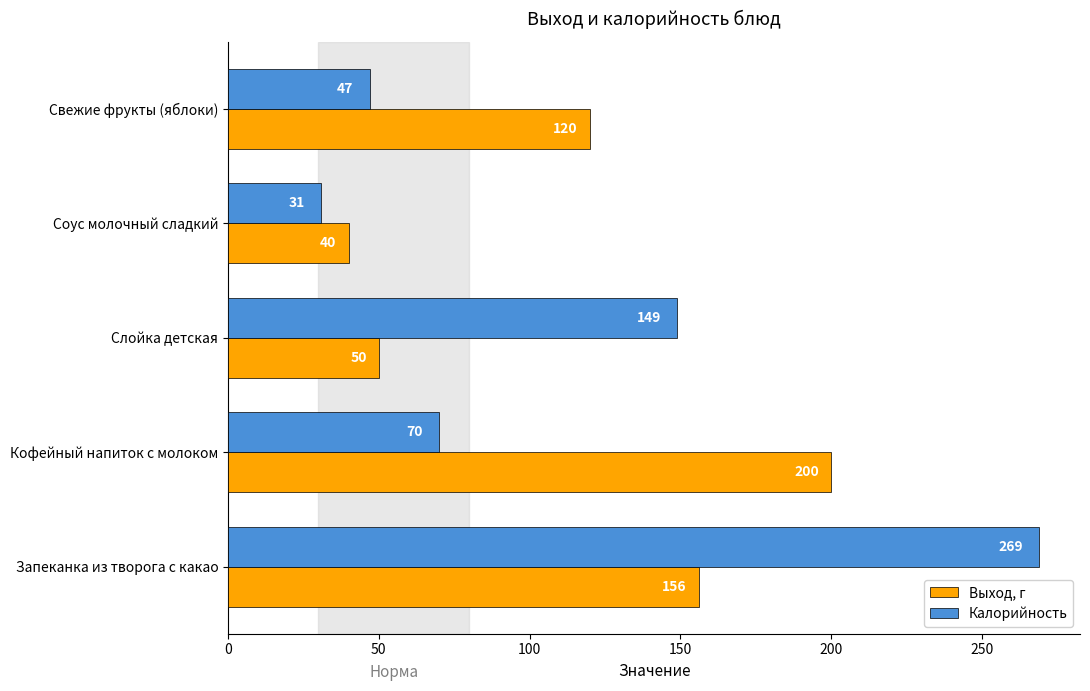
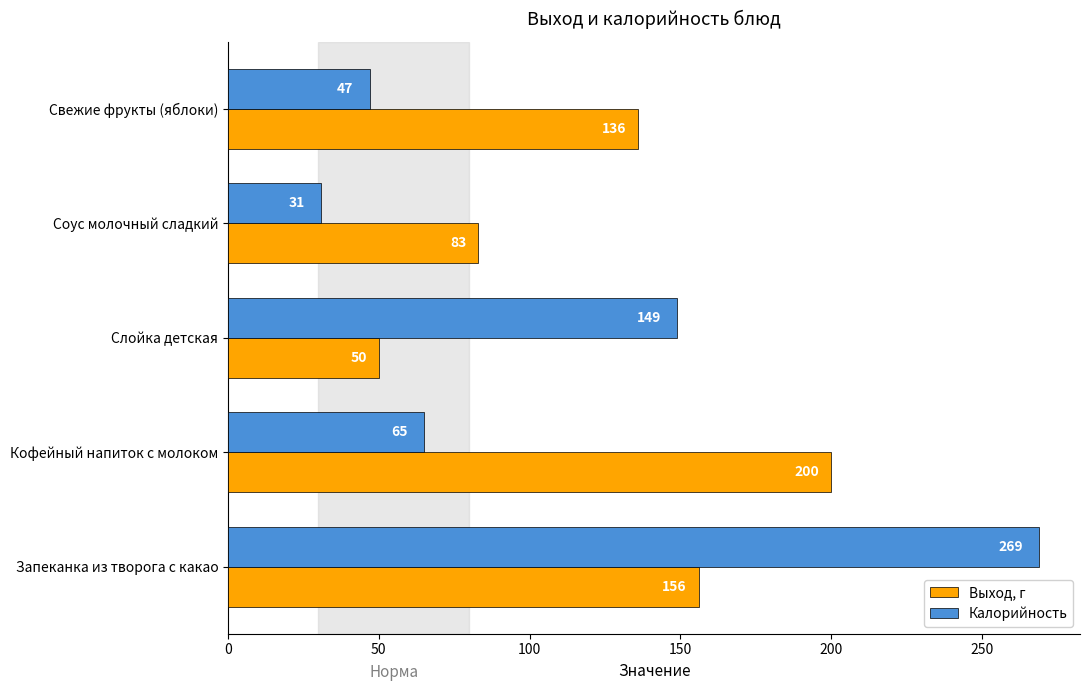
  {
    "Выход, г": {
-     "Свежие фрукты (яблоки)": 120,
-     "Соус молочный сладкий": 40,
+     "Свежие фрукты (яблоки)": 136,
+     "Соус молочный сладкий": 83,
      "Слойка детская": 50,
      "Кофейный напиток с молоком": 200,
      "Запеканка из творога с какао": 156
    },
    "Калорийность": {
      "Свежие фрукты (яблоки)": 47,
      "Соус молочный сладкий": 31,
      "Слойка детская": 149,
-     "Кофейный напиток с молоком": 70,
+     "Кофейный напиток с молоком": 65,
      "Запеканка из творога с какао": 269
    }
  }
